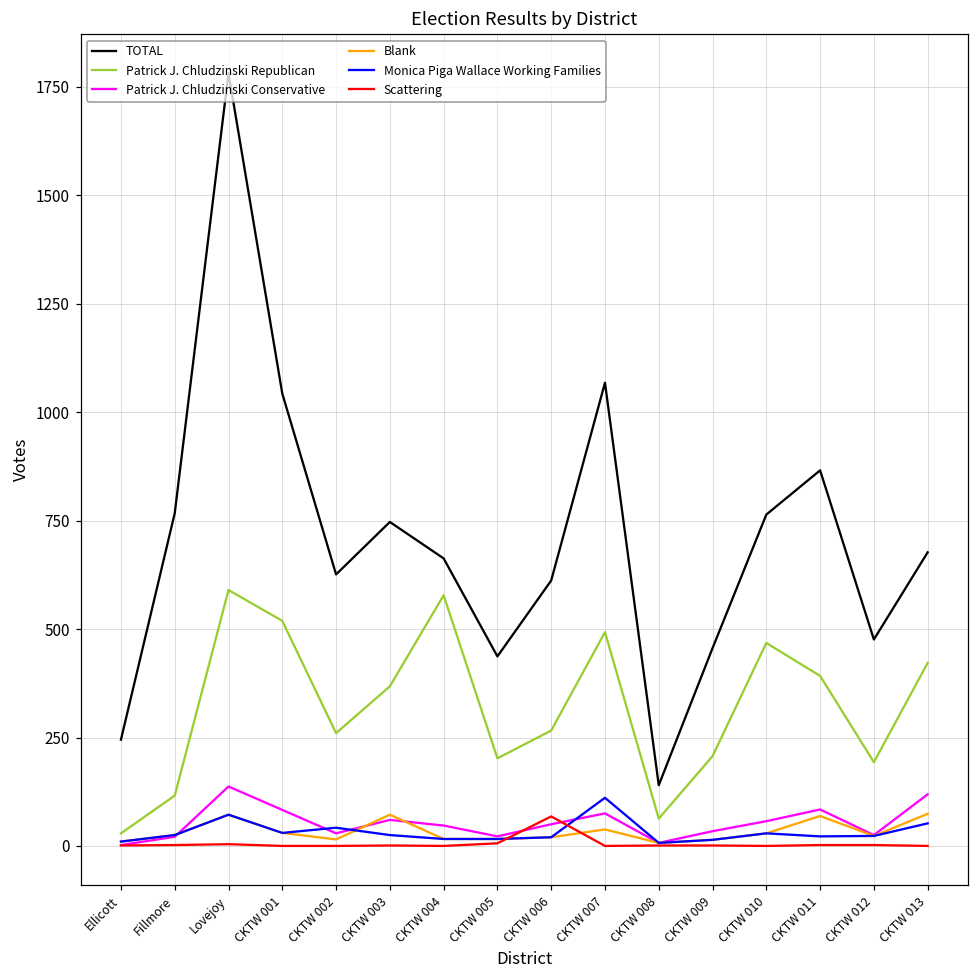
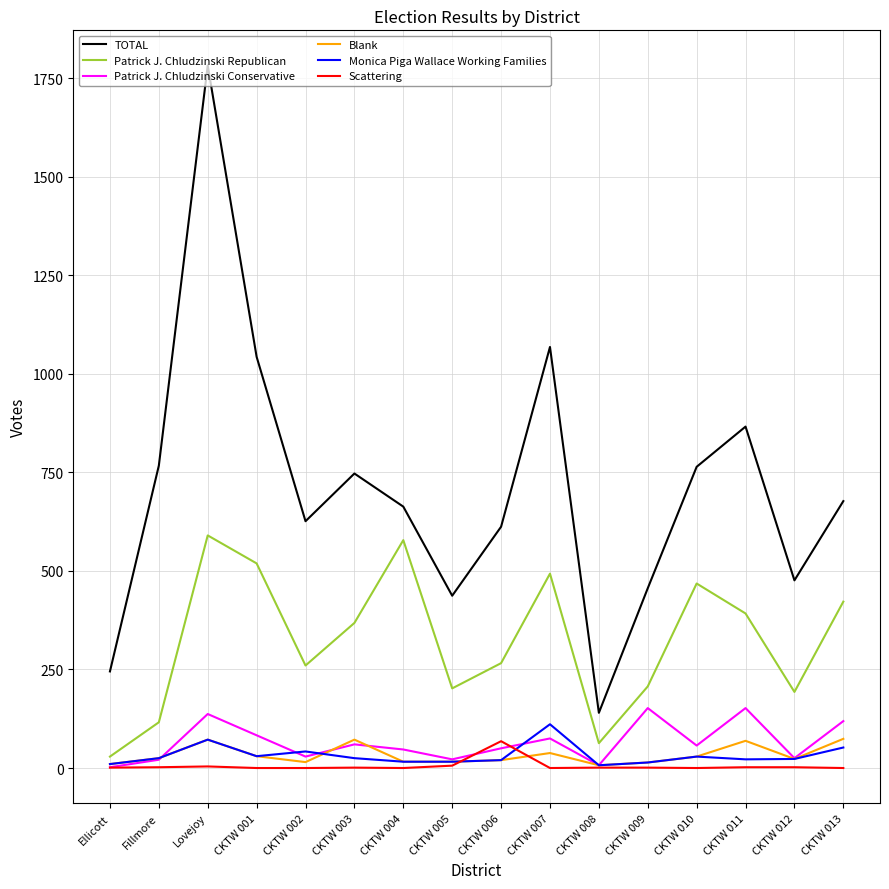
  {
    "TOTAL": {
      "Ellicott": 250,
      "Fillmore": 770,
      "CKTW 001": 1040,
      "CKTW 002": 630,
      "CKTW 003": 750,
      "CKTW 004": 660,
      "CKTW 005": 440,
      "CKTW 006": 610,
      "CKTW 007": 1070,
      "CKTW 008": 140,
      "CKTW 009": 460,
      "CKTW 010": 760,
      "CKTW 011": 870,
      "CKTW 012": 480,
      "CKTW 013": 680
    },
    "Patrick J. Chludzinski Republican": {
      "Ellicott": 30,
      "Fillmore": 120,
      "Lovejoy": 590,
      "CKTW 001": 520,
      "CKTW 002": 260,
      "CKTW 003": 370,
      "CKTW 004": 580,
      "CKTW 005": 200,
      "CKTW 006": 270,
      "CKTW 007": 490,
      "CKTW 008": 60,
      "CKTW 009": 210,
      "CKTW 010": 470,
      "CKTW 011": 390,
      "CKTW 012": 190,
      "CKTW 013": 420
    },
    "Patrick J. Chludzinski Conservative": {
      "Lovejoy": 140,
      "CKTW 001": 80,
      "CKTW 002": 30,
      "CKTW 003": 60,
      "CKTW 004": 50,
      "CKTW 006": 50,
      "CKTW 007": 80,
-     "CKTW 009": 30,
+     "CKTW 009": 150,
      "CKTW 010": 60,
-     "CKTW 011": 80,
+     "CKTW 011": 150,
      "CKTW 013": 120
    },
    "Blank": {
      "CKTW 002": 20,
      "CKTW 003": 70,
      "CKTW 007": 40,
      "CKTW 011": 70,
      "CKTW 013": 70
    },
    "Monica Piga Wallace Working Families": {
      "CKTW 002": 40,
      "CKTW 003": 30,
      "CKTW 007": 110,
      "CKTW 011": 20,
      "CKTW 013": 50
    },
    "Scattering": {
      "Fillmore": 0,
      "Lovejoy": 0,
      "CKTW 001": 0,
      "CKTW 002": 0,
      "CKTW 003": 0,
      "CKTW 004": 0,
      "CKTW 005": 10,
      "CKTW 006": 70,
      "CKTW 007": 0,
      "CKTW 009": 0,
      "CKTW 010": 0,
      "CKTW 011": 0,
      "CKTW 012": 0,
      "CKTW 013": 0
    }
  }
